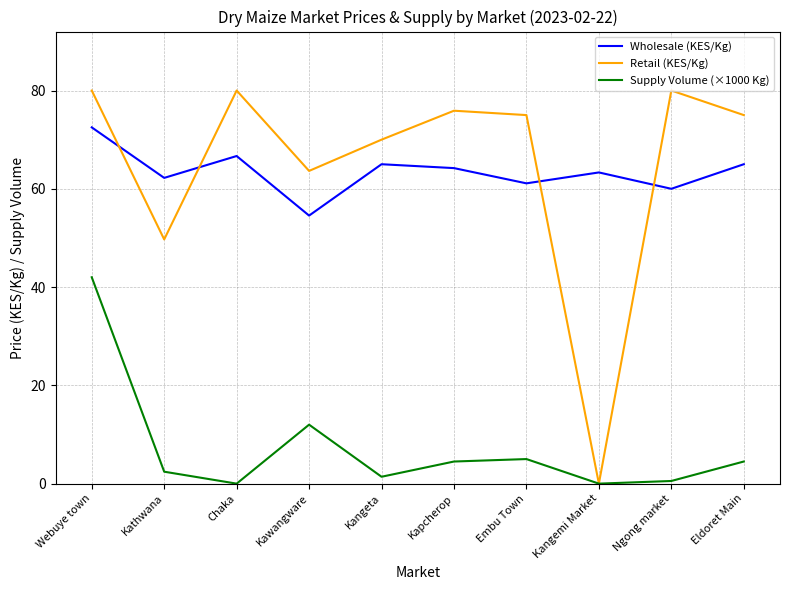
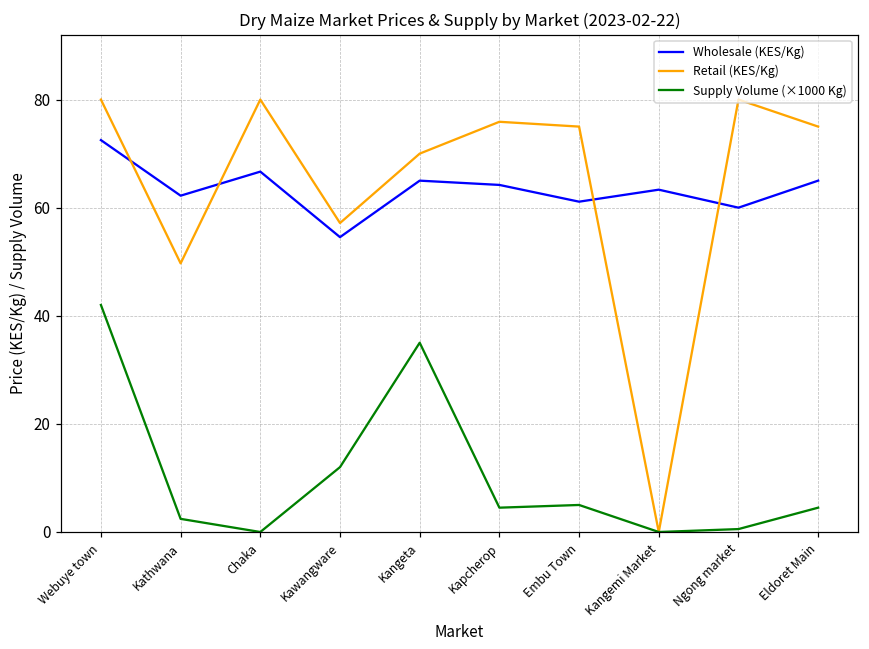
  {
    "Wholesale (KES/Kg)": {
      "Webuye town": 73,
      "Kathwana": 62,
      "Chaka": 67,
      "Kawangware": 55,
      "Kangeta": 65,
      "Kapcherop": 64,
      "Embu Town": 61,
      "Kangemi Market": 63,
      "Ngong market": 60,
      "Eldoret Main": 65
    },
    "Retail (KES/Kg)": {
      "Webuye town": 80,
      "Kathwana": 50,
      "Chaka": 80,
-     "Kawangware": 64,
+     "Kawangware": 57,
      "Kangeta": 70,
      "Kapcherop": 76,
      "Embu Town": 75,
      "Eldoret Main": 75
    },
    "Supply Volume (×1000 Kg)": {
      "Webuye town": 42,
      "Kathwana": 2,
      "Chaka": 0,
      "Kawangware": 12,
-     "Kangeta": 1,
+     "Kangeta": 35,
      "Kapcherop": 5,
      "Embu Town": 5,
      "Ngong market": 1,
      "Eldoret Main": 5
    }
  }
